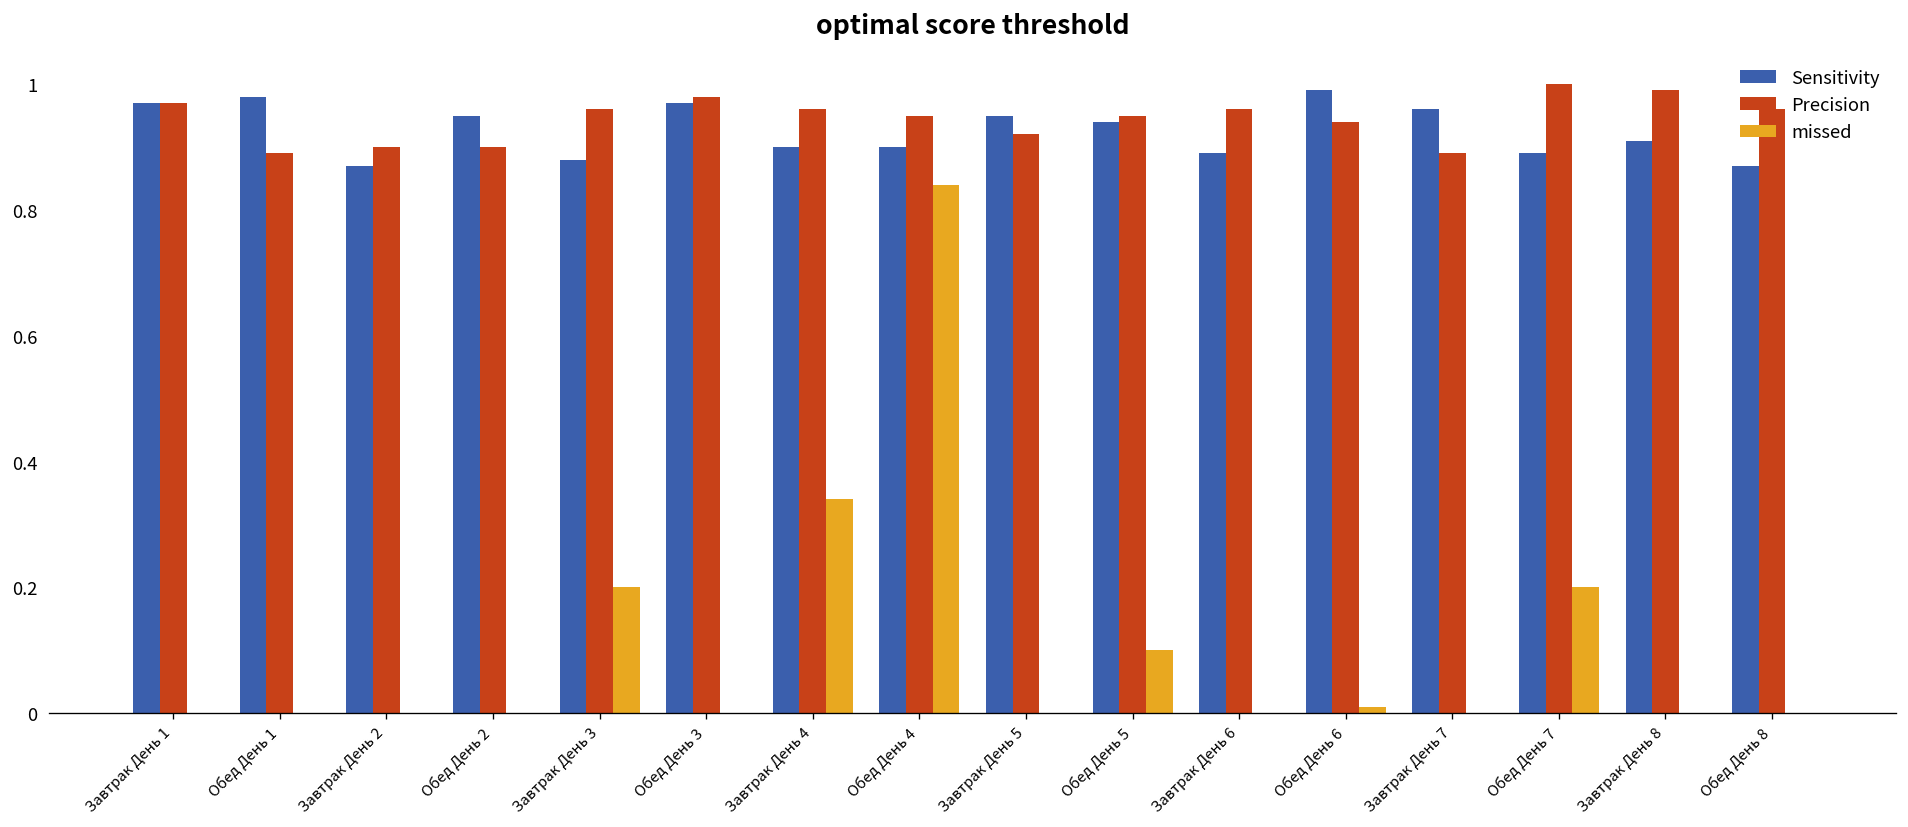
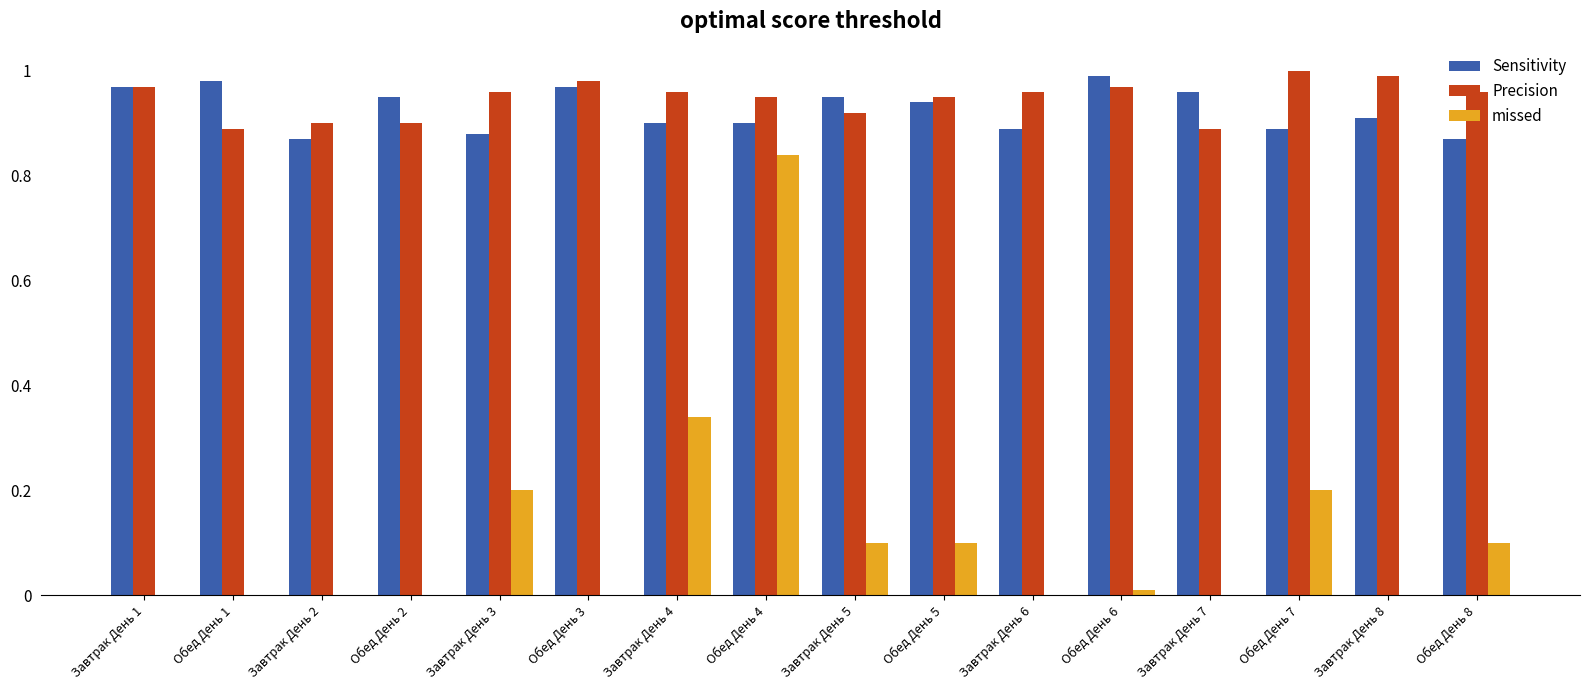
  {
    "Sensitivity": {
      "Завтрак День 1": 0.97,
      "Обед День 1": 0.98,
      "Завтрак День 2": 0.87,
      "Обед День 2": 0.95,
      "Завтрак День 3": 0.88,
      "Обед День 3": 0.97,
      "Завтрак День 4": 0.90,
      "Обед День 4": 0.90,
      "Завтрак День 5": 0.95,
      "Обед День 5": 0.94,
      "Завтрак День 6": 0.89,
      "Обед День 6": 0.99,
      "Завтрак День 7": 0.96,
      "Обед День 7": 0.89,
      "Завтрак День 8": 0.91,
      "Обед День 8": 0.87
    },
    "Precision": {
      "Завтрак День 1": 0.97,
      "Обед День 1": 0.89,
      "Завтрак День 2": 0.90,
      "Обед День 2": 0.90,
      "Завтрак День 3": 0.96,
      "Обед День 3": 0.98,
      "Завтрак День 4": 0.96,
      "Обед День 4": 0.95,
      "Завтрак День 5": 0.92,
      "Обед День 5": 0.95,
      "Завтрак День 6": 0.96,
-     "Обед День 6": 0.94,
+     "Обед День 6": 0.97,
      "Завтрак День 7": 0.89,
      "Обед День 7": 1.00,
      "Завтрак День 8": 0.99,
      "Обед День 8": 0.96
    },
    "missed": {
      "Завтрак День 1": 0.0,
      "Обед День 1": 0.0,
      "Завтрак День 2": 0.0,
      "Обед День 2": 0.0,
      "Завтрак День 3": 0.2,
      "Обед День 3": 0.0,
      "Завтрак День 4": 0.34,
      "Обед День 4": 0.84,
-     "Завтрак День 5": 0.0,
+     "Завтрак День 5": 0.1,
      "Обед День 5": 0.1,
      "Завтрак День 6": 0.0,
      "Обед День 6": 0.01,
      "Завтрак День 7": 0.0,
      "Обед День 7": 0.2,
      "Завтрак День 8": 0.0,
-     "Обед День 8": 0.0
+     "Обед День 8": 0.1
    }
  }
